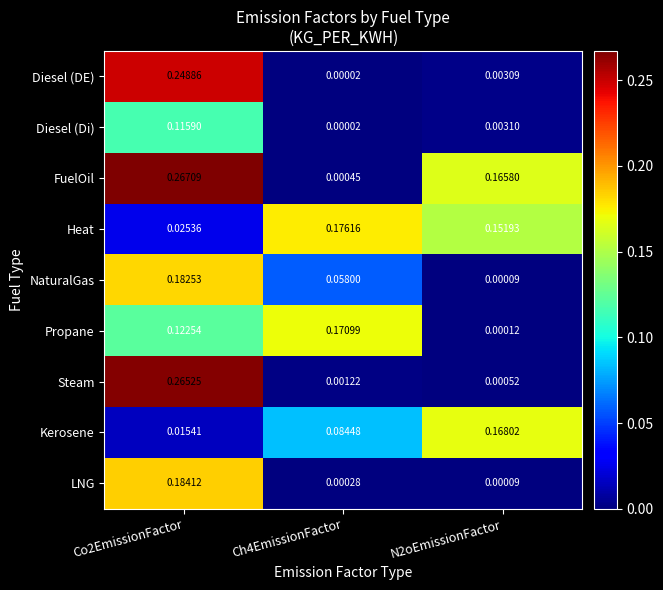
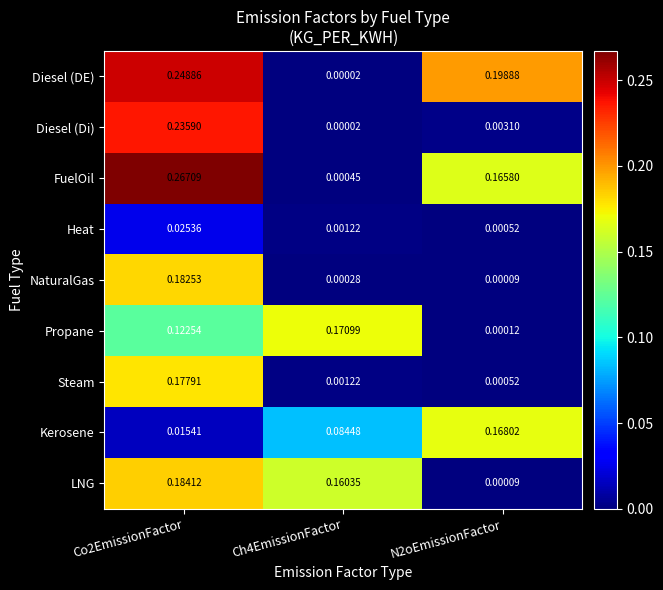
  {
    "Diesel (DE)": {
      "Co2EmissionFactor": 0.24886,
      "Ch4EmissionFactor": 0.00002,
-     "N2oEmissionFactor": 0.00309
+     "N2oEmissionFactor": 0.19888
    },
    "Diesel (Di)": {
-     "Co2EmissionFactor": 0.11590,
+     "Co2EmissionFactor": 0.23590,
      "Ch4EmissionFactor": 0.00002,
      "N2oEmissionFactor": 0.00310
    },
    "FuelOil": {
      "Co2EmissionFactor": 0.26709,
      "Ch4EmissionFactor": 0.00045,
      "N2oEmissionFactor": 0.16580
    },
    "Heat": {
      "Co2EmissionFactor": 0.02536,
-     "Ch4EmissionFactor": 0.17616,
-     "N2oEmissionFactor": 0.15193
+     "Ch4EmissionFactor": 0.00122,
+     "N2oEmissionFactor": 0.00052
    },
    "NaturalGas": {
      "Co2EmissionFactor": 0.18253,
-     "Ch4EmissionFactor": 0.05800,
+     "Ch4EmissionFactor": 0.00028,
      "N2oEmissionFactor": 0.00009
    },
    "Propane": {
      "Co2EmissionFactor": 0.12254,
      "Ch4EmissionFactor": 0.17099,
      "N2oEmissionFactor": 0.00012
    },
    "Steam": {
-     "Co2EmissionFactor": 0.26525,
+     "Co2EmissionFactor": 0.17791,
      "Ch4EmissionFactor": 0.00122,
      "N2oEmissionFactor": 0.00052
    },
    "Kerosene": {
      "Co2EmissionFactor": 0.01541,
      "Ch4EmissionFactor": 0.08448,
      "N2oEmissionFactor": 0.16802
    },
    "LNG": {
      "Co2EmissionFactor": 0.18412,
-     "Ch4EmissionFactor": 0.00028,
+     "Ch4EmissionFactor": 0.16035,
      "N2oEmissionFactor": 0.00009
    }
  }
